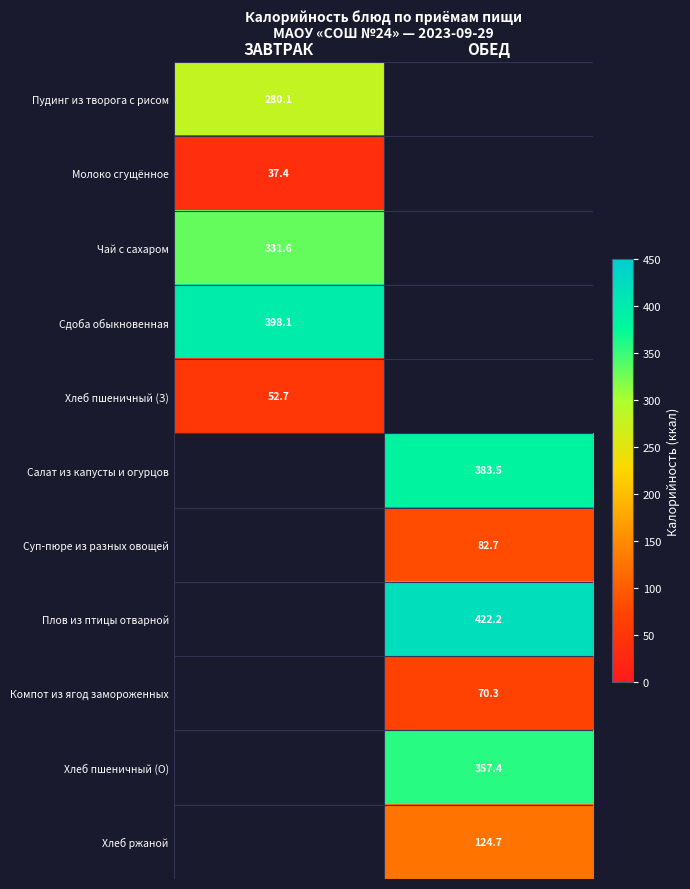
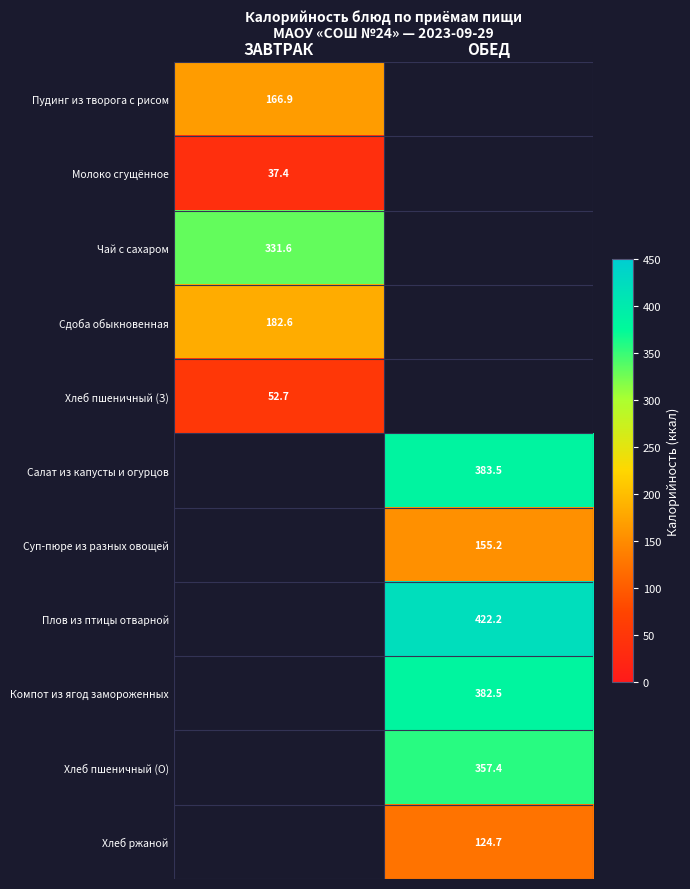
  {
    "Пудинг из творога с рисом": {
-     "ЗАВТРАК": 280.1
+     "ЗАВТРАК": 166.9
    },
    "Молоко сгущённое": {
      "ЗАВТРАК": 37.4
    },
    "Чай с сахаром": {
      "ЗАВТРАК": 331.6
    },
    "Сдоба обыкновенная": {
-     "ЗАВТРАК": 398.1
+     "ЗАВТРАК": 182.6
    },
    "Хлеб пшеничный (З)": {
      "ЗАВТРАК": 52.7
    },
    "Салат из капусты и огурцов": {
      "ОБЕД": 383.5
    },
    "Суп-пюре из разных овощей": {
-     "ОБЕД": 82.7
+     "ОБЕД": 155.2
    },
    "Плов из птицы отварной": {
      "ОБЕД": 422.2
    },
    "Компот из ягод замороженных": {
-     "ОБЕД": 70.3
+     "ОБЕД": 382.5
    },
    "Хлеб пшеничный (О)": {
      "ОБЕД": 357.4
    },
    "Хлеб ржаной": {
      "ОБЕД": 124.7
    }
  }
